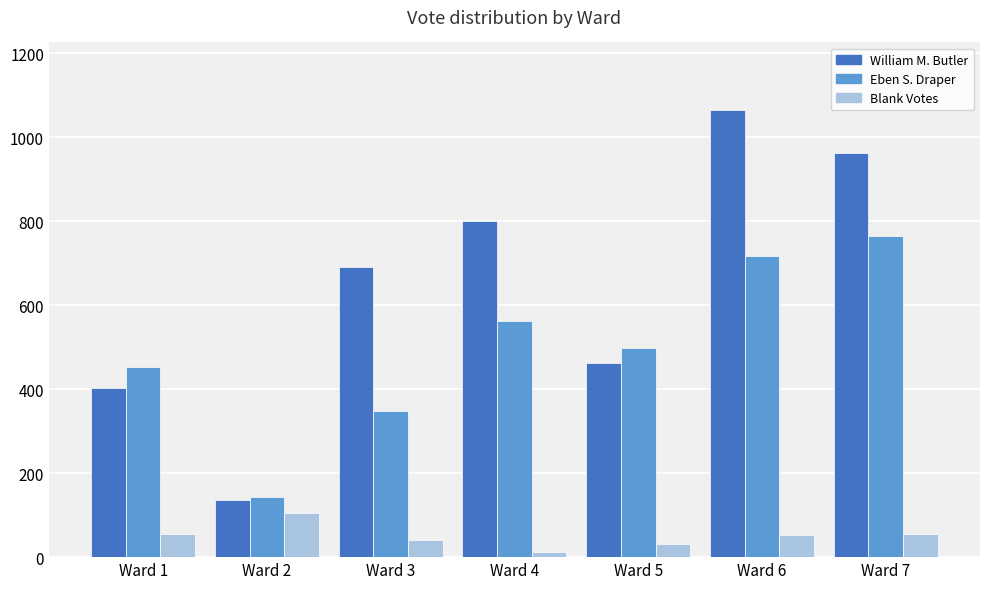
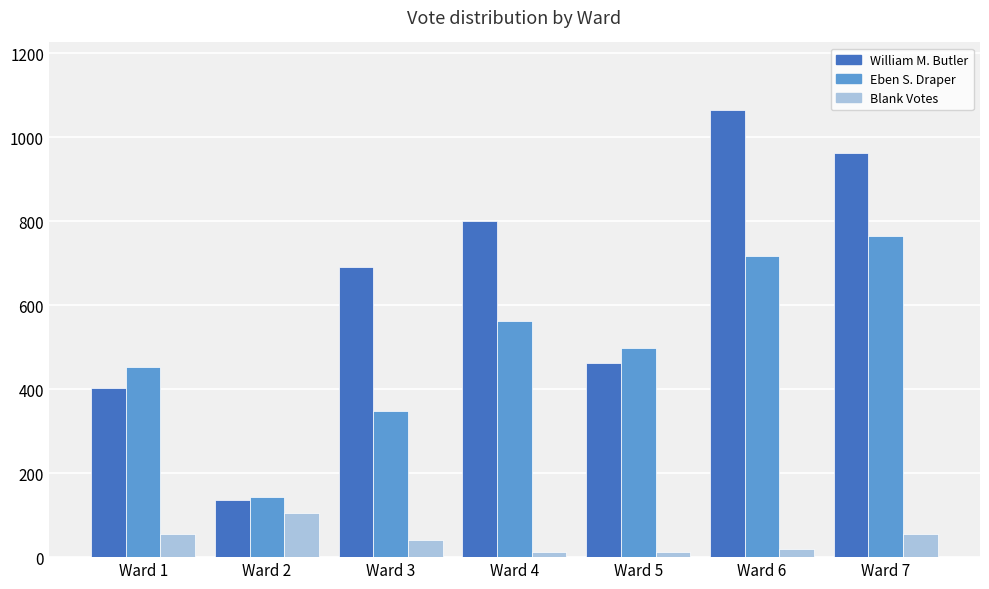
  {
    "Blank Votes": {
      "Ward 1": 50,
      "Ward 2": 110,
      "Ward 3": 40,
      "Ward 4": 10,
-     "Ward 5": 30,
-     "Ward 6": 50,
+     "Ward 5": 10,
+     "Ward 6": 20,
      "Ward 7": 60
    }
  }
